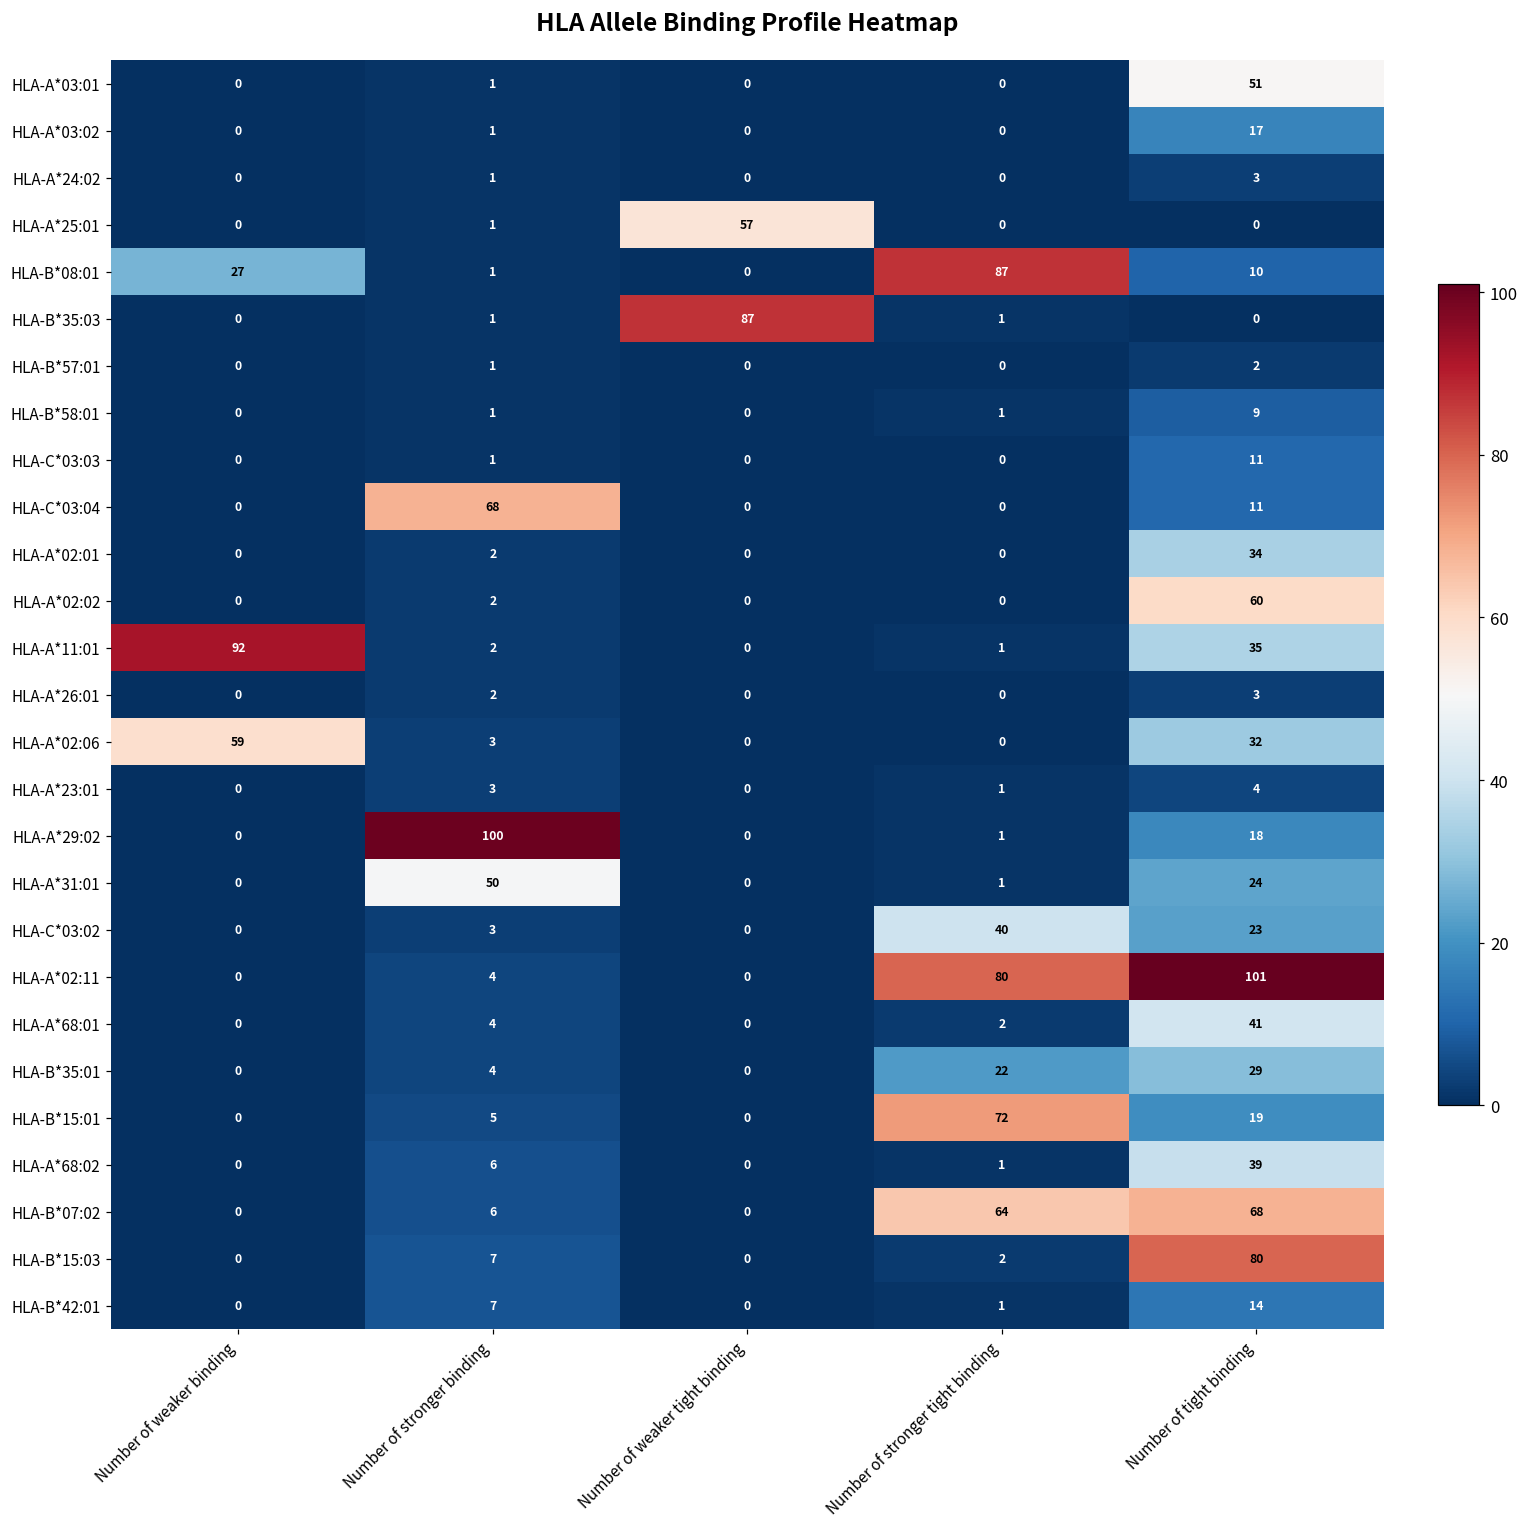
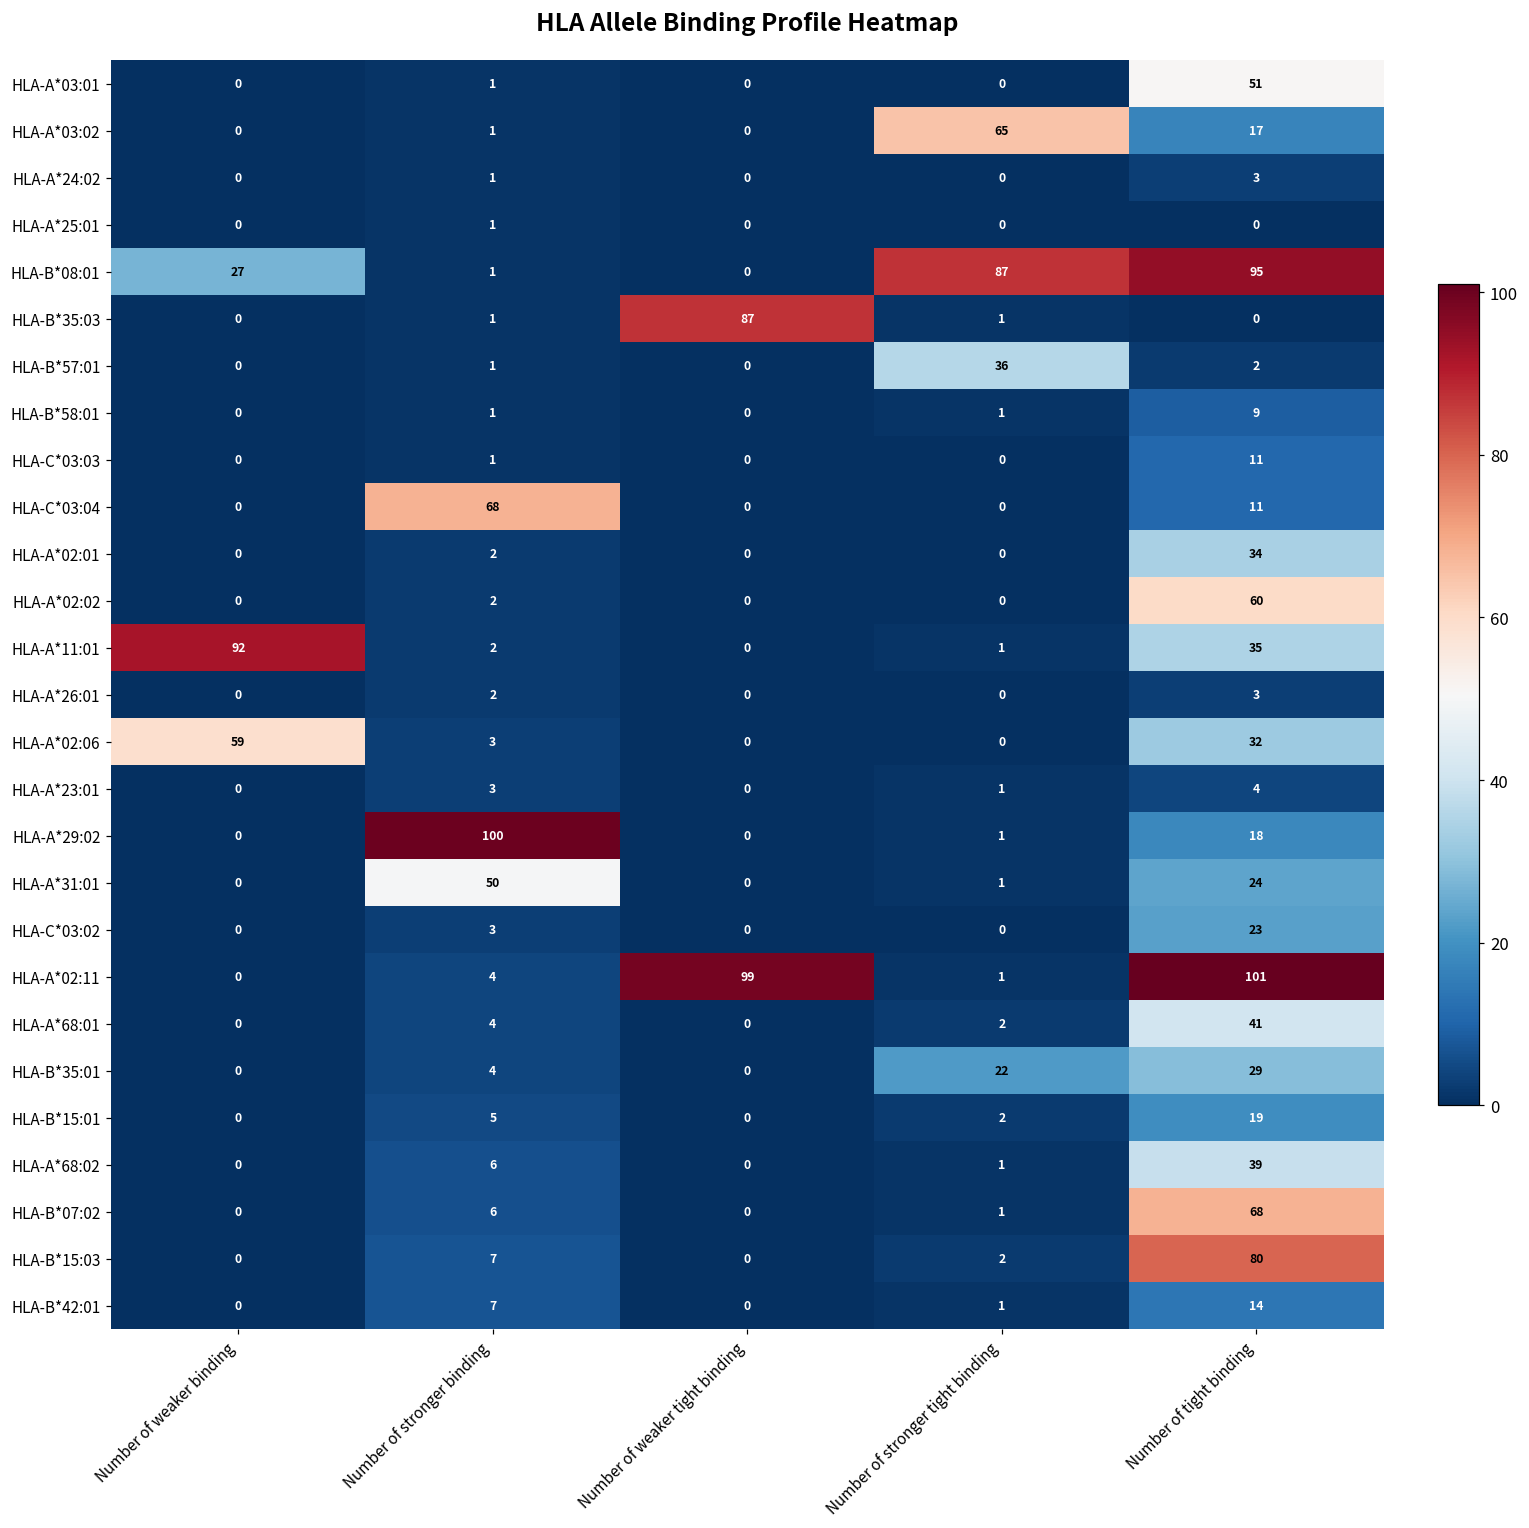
  {
    "HLA-A*03:01": {
      "Number of weaker binding": 0,
      "Number of stronger binding": 1,
      "Number of weaker tight binding": 0,
      "Number of stronger tight binding": 0,
      "Number of tight binding": 51
    },
    "HLA-A*03:02": {
      "Number of weaker binding": 0,
      "Number of stronger binding": 1,
      "Number of weaker tight binding": 0,
-     "Number of stronger tight binding": 0,
+     "Number of stronger tight binding": 65,
      "Number of tight binding": 17
    },
    "HLA-A*24:02": {
      "Number of weaker binding": 0,
      "Number of stronger binding": 1,
      "Number of weaker tight binding": 0,
      "Number of stronger tight binding": 0,
      "Number of tight binding": 3
    },
    "HLA-A*25:01": {
      "Number of weaker binding": 0,
      "Number of stronger binding": 1,
-     "Number of weaker tight binding": 57,
+     "Number of weaker tight binding": 0,
      "Number of stronger tight binding": 0,
      "Number of tight binding": 0
    },
    "HLA-B*08:01": {
      "Number of weaker binding": 27,
      "Number of stronger binding": 1,
      "Number of weaker tight binding": 0,
      "Number of stronger tight binding": 87,
-     "Number of tight binding": 10
+     "Number of tight binding": 95
    },
    "HLA-B*35:03": {
      "Number of weaker binding": 0,
      "Number of stronger binding": 1,
      "Number of weaker tight binding": 87,
      "Number of stronger tight binding": 1,
      "Number of tight binding": 0
    },
    "HLA-B*57:01": {
      "Number of weaker binding": 0,
      "Number of stronger binding": 1,
      "Number of weaker tight binding": 0,
-     "Number of stronger tight binding": 0,
+     "Number of stronger tight binding": 36,
      "Number of tight binding": 2
    },
    "HLA-B*58:01": {
      "Number of weaker binding": 0,
      "Number of stronger binding": 1,
      "Number of weaker tight binding": 0,
      "Number of stronger tight binding": 1,
      "Number of tight binding": 9
    },
    "HLA-C*03:03": {
      "Number of weaker binding": 0,
      "Number of stronger binding": 1,
      "Number of weaker tight binding": 0,
      "Number of stronger tight binding": 0,
      "Number of tight binding": 11
    },
    "HLA-C*03:04": {
      "Number of weaker binding": 0,
      "Number of stronger binding": 68,
      "Number of weaker tight binding": 0,
      "Number of stronger tight binding": 0,
      "Number of tight binding": 11
    },
    "HLA-A*02:01": {
      "Number of weaker binding": 0,
      "Number of stronger binding": 2,
      "Number of weaker tight binding": 0,
      "Number of stronger tight binding": 0,
      "Number of tight binding": 34
    },
    "HLA-A*02:02": {
      "Number of weaker binding": 0,
      "Number of stronger binding": 2,
      "Number of weaker tight binding": 0,
      "Number of stronger tight binding": 0,
      "Number of tight binding": 60
    },
    "HLA-A*11:01": {
      "Number of weaker binding": 92,
      "Number of stronger binding": 2,
      "Number of weaker tight binding": 0,
      "Number of stronger tight binding": 1,
      "Number of tight binding": 35
    },
    "HLA-A*26:01": {
      "Number of weaker binding": 0,
      "Number of stronger binding": 2,
      "Number of weaker tight binding": 0,
      "Number of stronger tight binding": 0,
      "Number of tight binding": 3
    },
    "HLA-A*02:06": {
      "Number of weaker binding": 59,
      "Number of stronger binding": 3,
      "Number of weaker tight binding": 0,
      "Number of stronger tight binding": 0,
      "Number of tight binding": 32
    },
    "HLA-A*23:01": {
      "Number of weaker binding": 0,
      "Number of stronger binding": 3,
      "Number of weaker tight binding": 0,
      "Number of stronger tight binding": 1,
      "Number of tight binding": 4
    },
    "HLA-A*29:02": {
      "Number of weaker binding": 0,
      "Number of stronger binding": 100,
      "Number of weaker tight binding": 0,
      "Number of stronger tight binding": 1,
      "Number of tight binding": 18
    },
    "HLA-A*31:01": {
      "Number of weaker binding": 0,
      "Number of stronger binding": 50,
      "Number of weaker tight binding": 0,
      "Number of stronger tight binding": 1,
      "Number of tight binding": 24
    },
    "HLA-C*03:02": {
      "Number of weaker binding": 0,
      "Number of stronger binding": 3,
      "Number of weaker tight binding": 0,
-     "Number of stronger tight binding": 40,
+     "Number of stronger tight binding": 0,
      "Number of tight binding": 23
    },
    "HLA-A*02:11": {
      "Number of weaker binding": 0,
      "Number of stronger binding": 4,
-     "Number of weaker tight binding": 0,
-     "Number of stronger tight binding": 80,
+     "Number of weaker tight binding": 99,
+     "Number of stronger tight binding": 1,
      "Number of tight binding": 101
    },
    "HLA-A*68:01": {
      "Number of weaker binding": 0,
      "Number of stronger binding": 4,
      "Number of weaker tight binding": 0,
      "Number of stronger tight binding": 2,
      "Number of tight binding": 41
    },
    "HLA-B*35:01": {
      "Number of weaker binding": 0,
      "Number of stronger binding": 4,
      "Number of weaker tight binding": 0,
      "Number of stronger tight binding": 22,
      "Number of tight binding": 29
    },
    "HLA-B*15:01": {
      "Number of weaker binding": 0,
      "Number of stronger binding": 5,
      "Number of weaker tight binding": 0,
-     "Number of stronger tight binding": 72,
+     "Number of stronger tight binding": 2,
      "Number of tight binding": 19
    },
    "HLA-A*68:02": {
      "Number of weaker binding": 0,
      "Number of stronger binding": 6,
      "Number of weaker tight binding": 0,
      "Number of stronger tight binding": 1,
      "Number of tight binding": 39
    },
    "HLA-B*07:02": {
      "Number of weaker binding": 0,
      "Number of stronger binding": 6,
      "Number of weaker tight binding": 0,
-     "Number of stronger tight binding": 64,
+     "Number of stronger tight binding": 1,
      "Number of tight binding": 68
    },
    "HLA-B*15:03": {
      "Number of weaker binding": 0,
      "Number of stronger binding": 7,
      "Number of weaker tight binding": 0,
      "Number of stronger tight binding": 2,
      "Number of tight binding": 80
    },
    "HLA-B*42:01": {
      "Number of weaker binding": 0,
      "Number of stronger binding": 7,
      "Number of weaker tight binding": 0,
      "Number of stronger tight binding": 1,
      "Number of tight binding": 14
    }
  }
